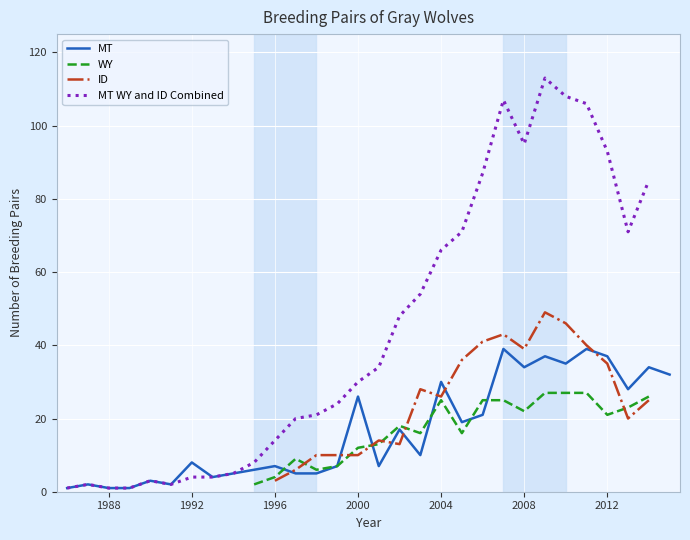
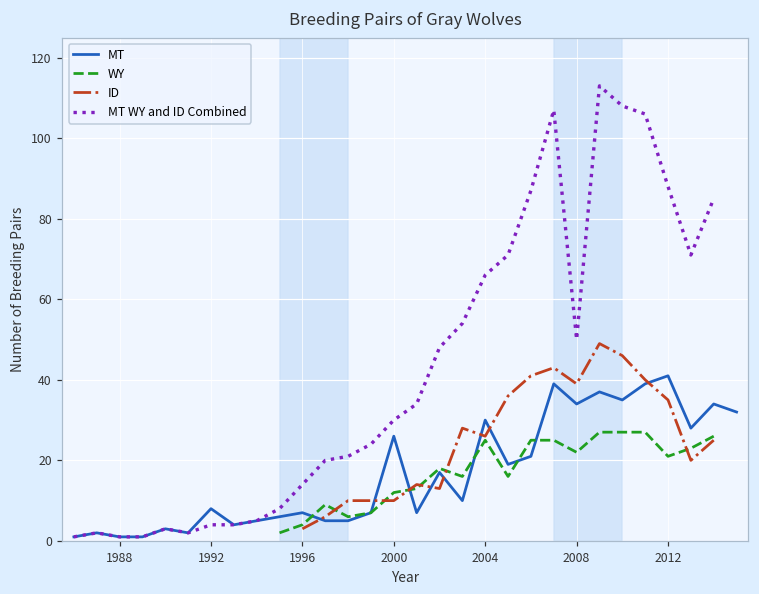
  {
    "MT": {
      "1992": 8,
      "1996": 7,
      "2000": 26,
      "2004": 30,
      "2008": 34,
-     "2012": 37
+     "2012": 41
    },
    "WY": {
      "1996": 4,
      "2000": 12,
      "2004": 25,
      "2008": 22,
      "2012": 21
    },
    "ID": {
      "1996": 3,
      "2000": 10,
      "2004": 26,
      "2008": 39,
      "2012": 35
    },
    "MT WY and ID Combined": {
      "1992": 4,
      "1996": 14,
      "2000": 30,
      "2004": 66,
-     "2008": 95,
-     "2012": 93
+     "2008": 50,
+     "2012": 88
    }
  }
